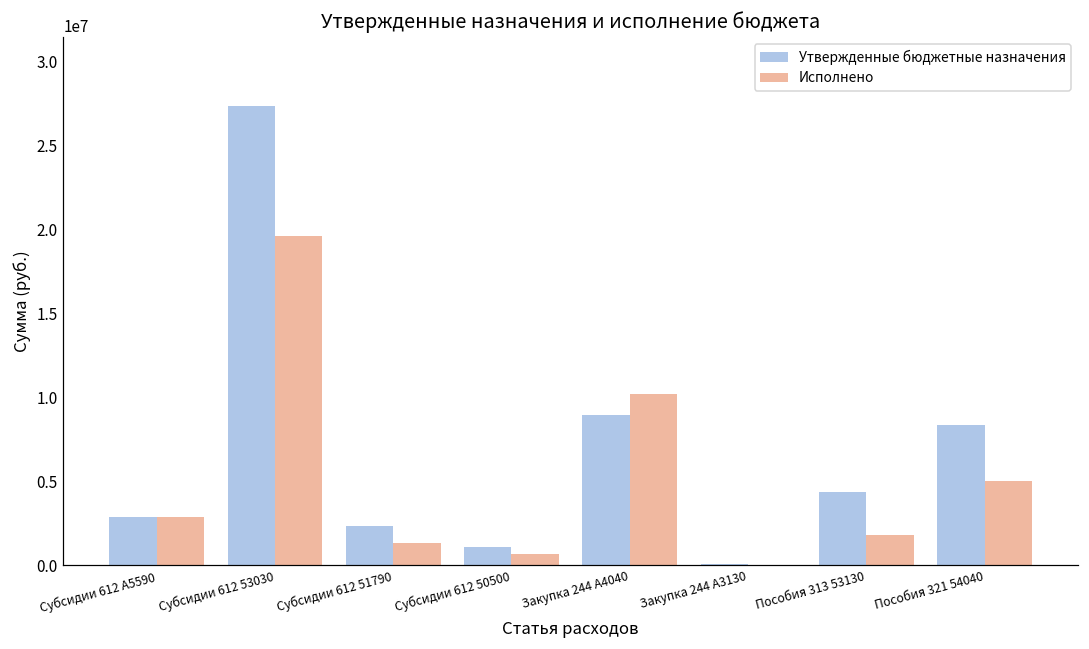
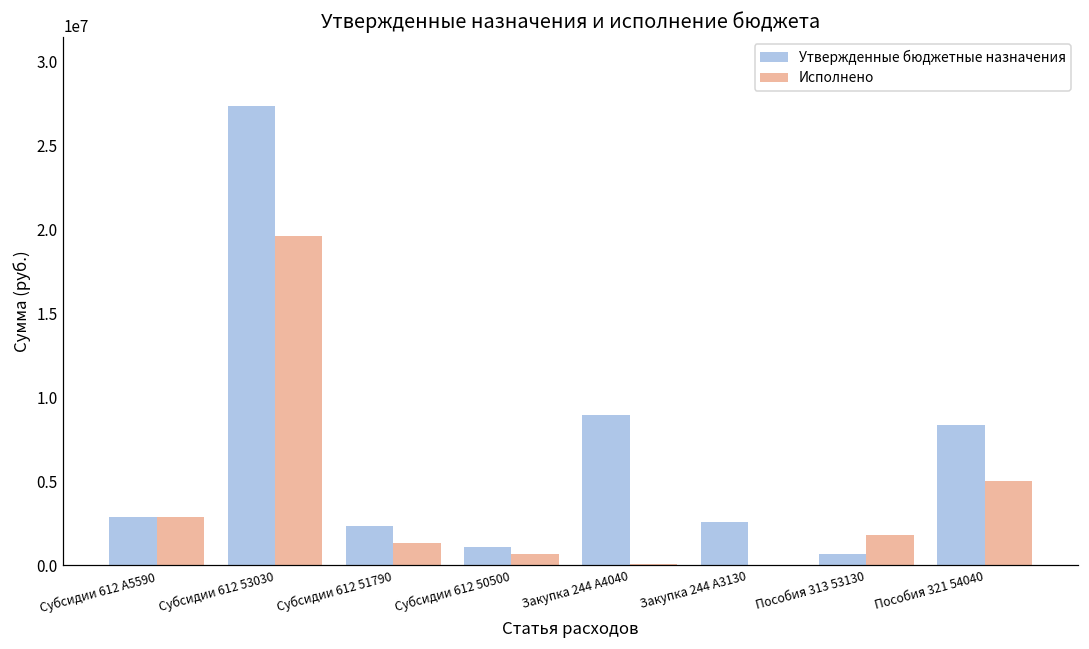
  {
    "Утвержденные бюджетные назначения": {
      "Субсидии 612 А5590": 2900000,
      "Субсидии 612 53030": 27300000,
      "Субсидии 612 51790": 2300000,
      "Субсидии 612 50500": 1100000,
      "Закупка 244 А4040": 8900000,
-     "Закупка 244 А3130": 100000,
-     "Пособия 313 53130": 4300000,
+     "Закупка 244 А3130": 2600000,
+     "Пособия 313 53130": 700000,
      "Пособия 321 54040": 8300000
    },
    "Исполнено": {
      "Субсидии 612 А5590": 2900000,
      "Субсидии 612 53030": 19600000,
      "Субсидии 612 51790": 1300000,
      "Субсидии 612 50500": 700000,
-     "Закупка 244 А4040": 10200000,
+     "Закупка 244 А4040": 0,
      "Пособия 313 53130": 1800000,
      "Пособия 321 54040": 5000000
    }
  }
